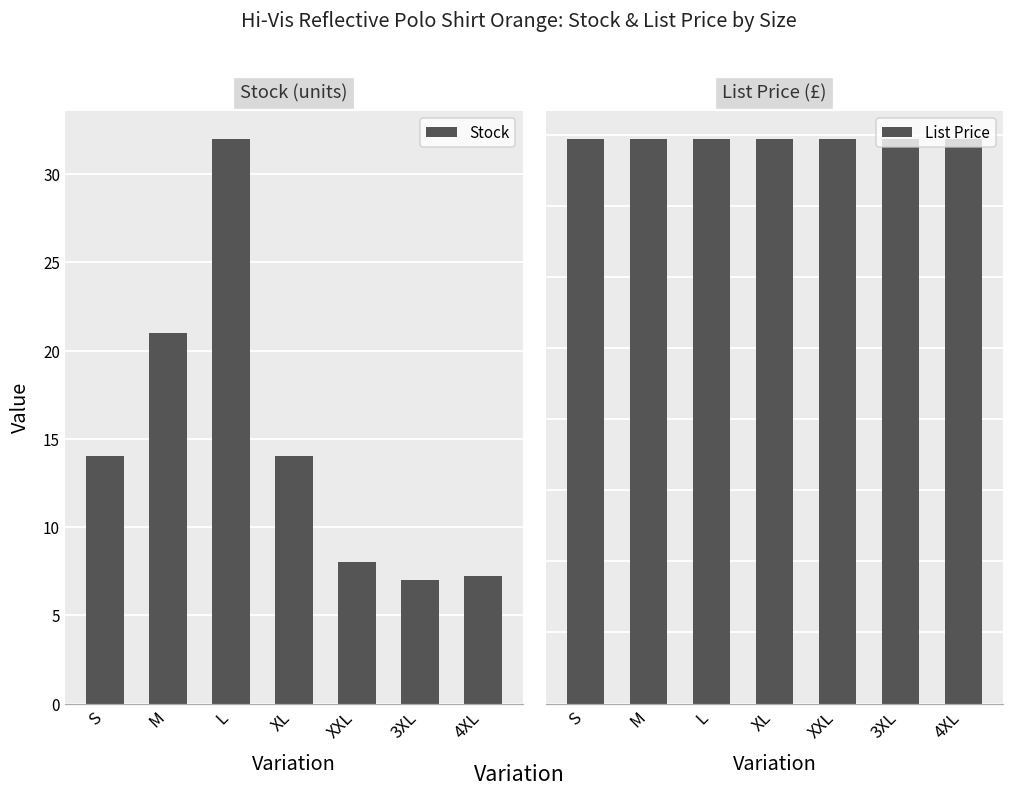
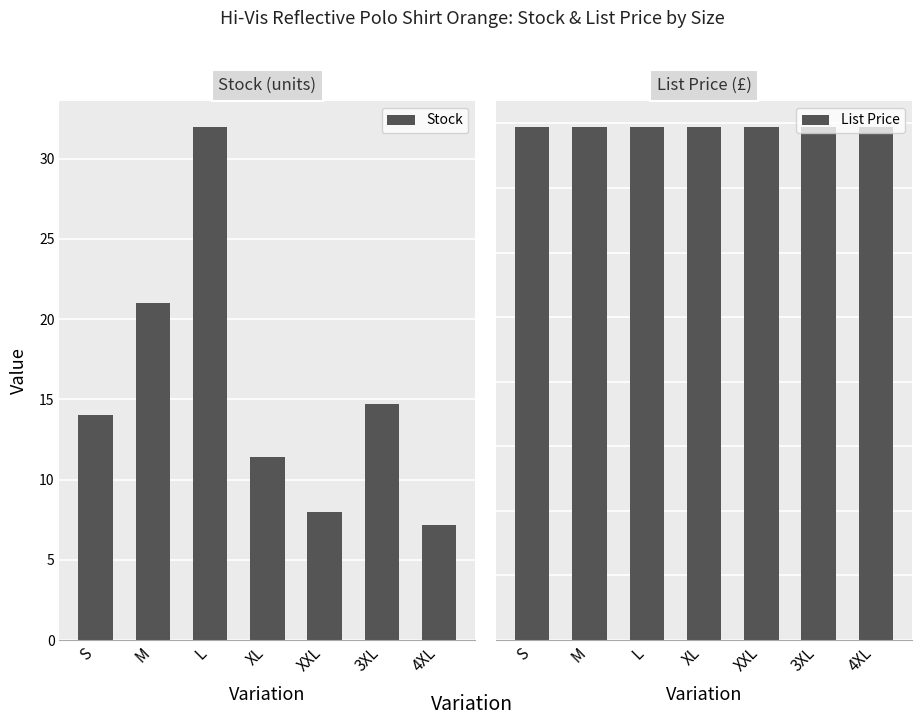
  {
    "Stock (units)": {
      "S": 14.0,
      "M": 21.0,
      "L": 32.0,
-     "XL": 14.0,
+     "XL": 11.4,
      "XXL": 8.0,
-     "3XL": 7.0,
+     "3XL": 14.7,
      "4XL": 7.2
    }
  }
